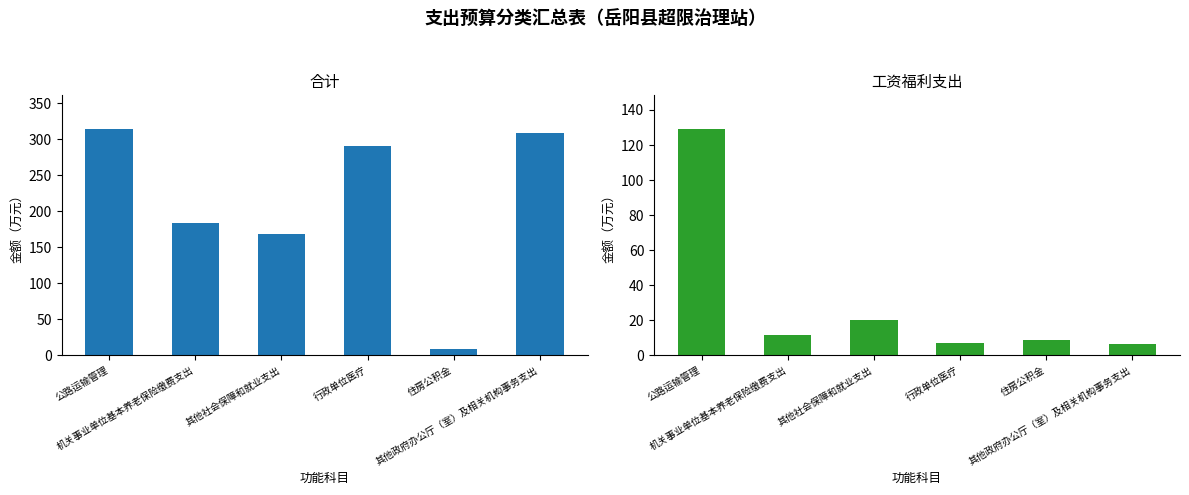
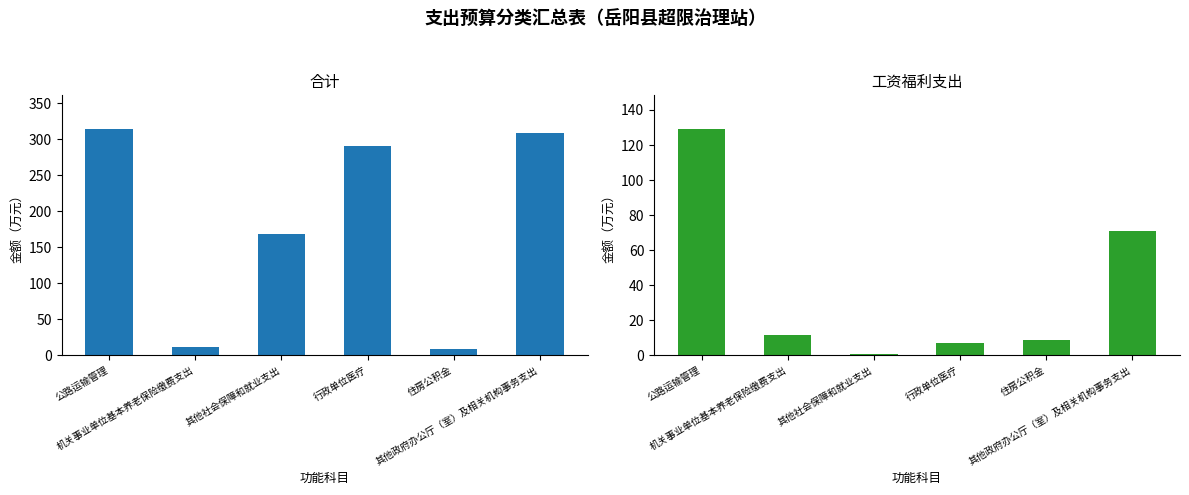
  {
    "合计": {
      "公路运输管理": 310,
-     "机关事业单位基本养老保险缴费支出": 180,
+     "机关事业单位基本养老保险缴费支出": 10,
      "其他社会保障和就业支出": 170,
      "行政单位医疗": 290,
      "住房公积金": 10,
      "其他政府办公厅（室）及相关机构事务支出": 310
    },
    "工资福利支出": {
      "公路运输管理": 129,
      "机关事业单位基本养老保险缴费支出": 12,
-     "其他社会保障和就业支出": 20,
+     "其他社会保障和就业支出": 1,
      "行政单位医疗": 7,
      "住房公积金": 9,
-     "其他政府办公厅（室）及相关机构事务支出": 7
+     "其他政府办公厅（室）及相关机构事务支出": 71
    }
  }
